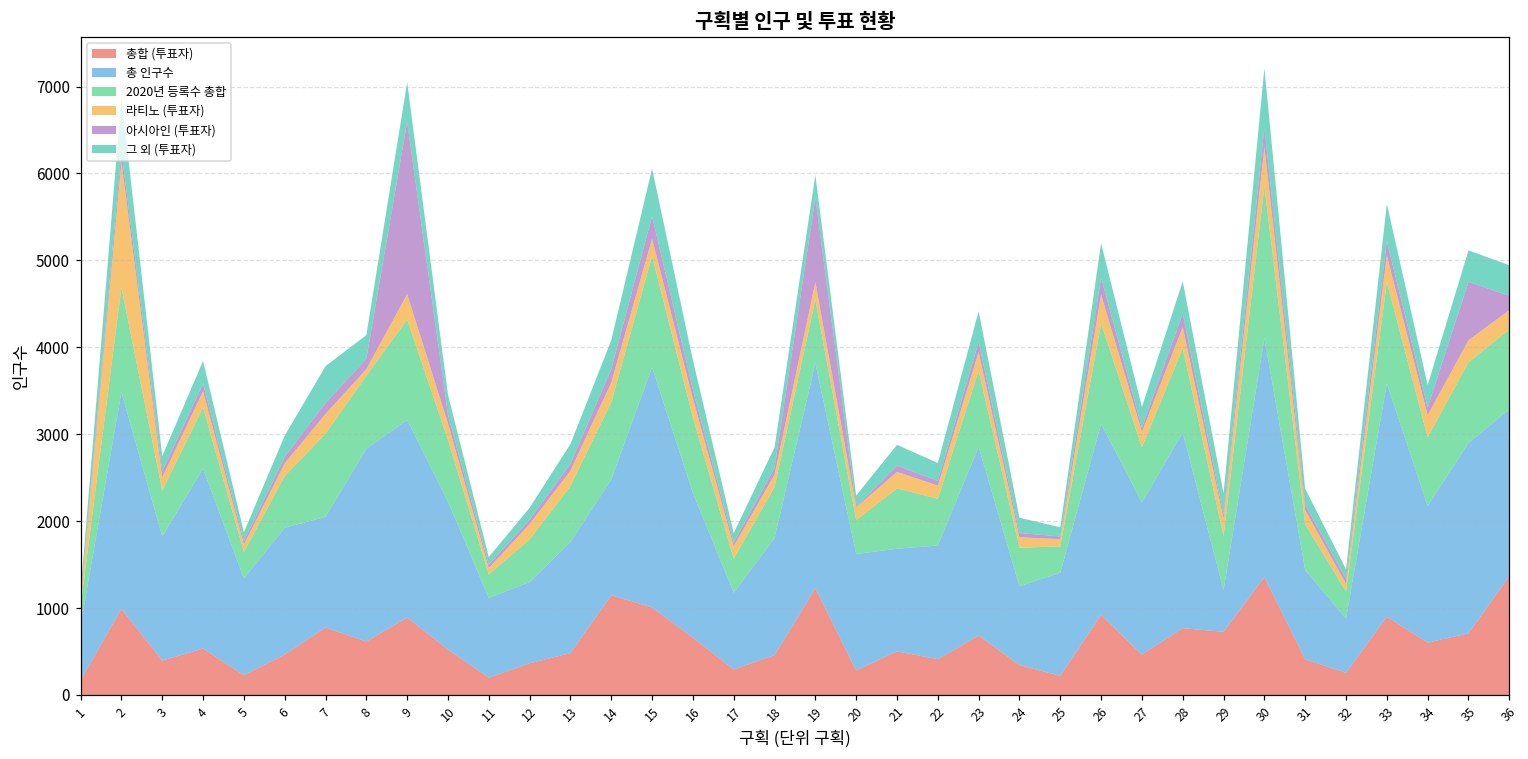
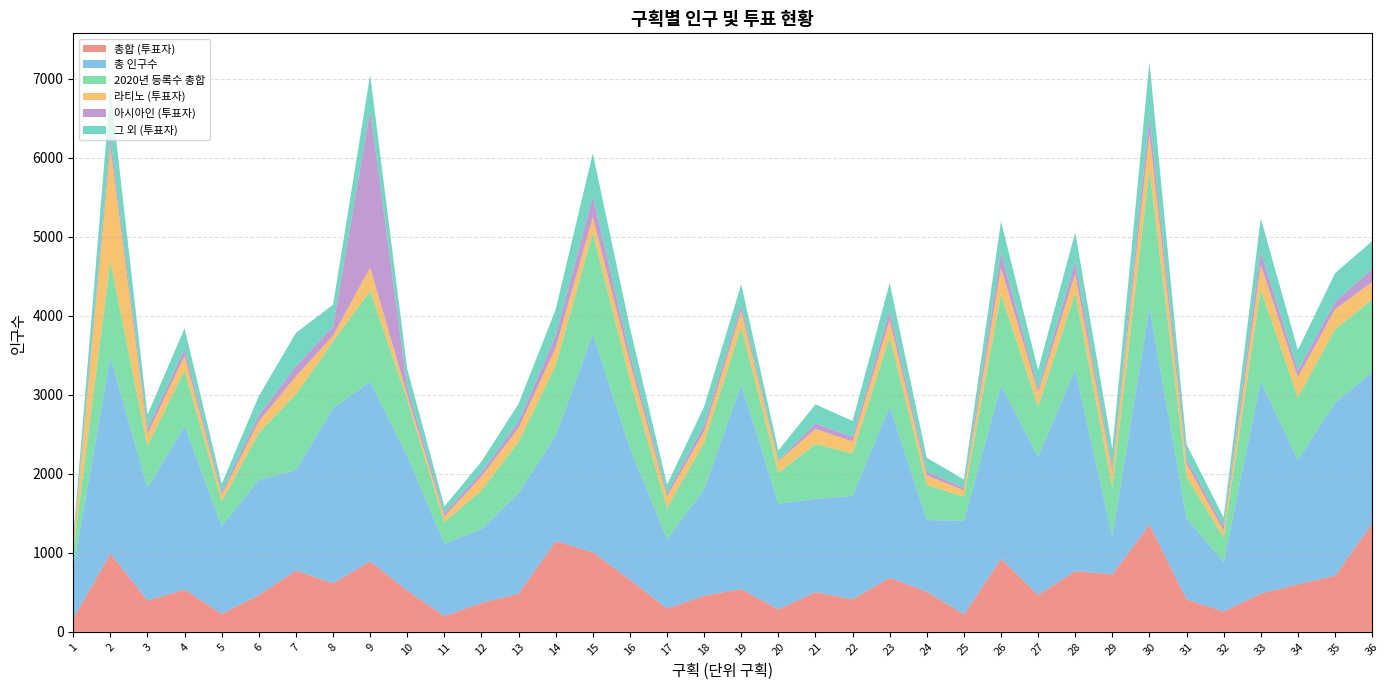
  {
    "총합 (투표자)": {
      "1": 200,
      "2": 1000,
      "3": 400,
      "4": 500,
      "5": 200,
      "6": 500,
      "7": 800,
      "8": 600,
      "9": 900,
      "10": 500,
      "11": 200,
      "12": 400,
      "13": 500,
      "14": 1100,
      "15": 1000,
      "16": 700,
      "17": 300,
      "18": 500,
-     "19": 1200,
+     "19": 500,
      "20": 300,
      "21": 500,
      "22": 400,
      "23": 700,
-     "24": 300,
+     "24": 500,
      "25": 200,
      "26": 900,
      "27": 500,
      "28": 800,
      "29": 700,
      "30": 1400,
      "31": 400,
      "32": 300,
-     "33": 900,
+     "33": 500,
      "34": 600,
      "35": 700,
      "36": 1400
    },
    "총 인구수": {
      "1": 600,
      "2": 2500,
      "3": 1400,
      "4": 2100,
      "5": 1100,
      "6": 1500,
      "7": 1300,
      "8": 2200,
      "9": 2300,
      "10": 1700,
      "11": 900,
      "12": 900,
      "13": 1300,
      "14": 1300,
      "15": 2800,
      "16": 1700,
      "17": 900,
      "18": 1300,
      "19": 2600,
      "20": 1300,
      "21": 1200,
      "22": 1300,
      "23": 2200,
      "24": 900,
      "25": 1200,
      "26": 2200,
      "27": 1800,
-     "28": 2300,
+     "28": 2500,
      "29": 500,
      "30": 2700,
      "31": 1000,
      "32": 600,
      "33": 2700,
      "34": 1600,
      "35": 2200,
      "36": 1900
    },
    "라티노 (투표자)": {
      "2": 1400,
      "3": 200,
      "4": 200,
      "5": 100,
      "6": 100,
      "7": 200,
      "8": 100,
      "9": 300,
-     "10": 200,
+     "10": 100,
      "11": 100,
      "12": 200,
      "13": 200,
      "14": 200,
      "15": 200,
      "16": 200,
      "17": 100,
      "18": 100,
      "19": 200,
      "21": 200,
      "22": 200,
      "23": 200,
      "24": 100,
      "26": 300,
      "27": 200,
      "28": 200,
      "29": 200,
      "30": 500,
      "31": 200,
      "32": 100,
      "33": 300,
      "34": 300,
      "35": 300,
      "36": 200
    },
    "아시아인 (투표자)": {
      "3": 100,
      "4": 100,
      "5": 0,
      "6": 100,
      "7": 100,
      "8": 100,
      "9": 2000,
      "10": 100,
      "11": 0,
      "12": 100,
      "13": 100,
      "14": 200,
      "15": 300,
      "16": 100,
      "17": 0,
      "18": 100,
-     "19": 1000,
+     "19": 100,
      "21": 100,
      "22": 100,
      "23": 100,
      "24": 0,
      "26": 200,
      "27": 0,
      "28": 200,
      "29": 0,
      "30": 200,
      "31": 100,
      "32": 100,
      "33": 200,
      "34": 100,
-     "35": 700,
+     "35": 100,
      "36": 200
    }
  }
